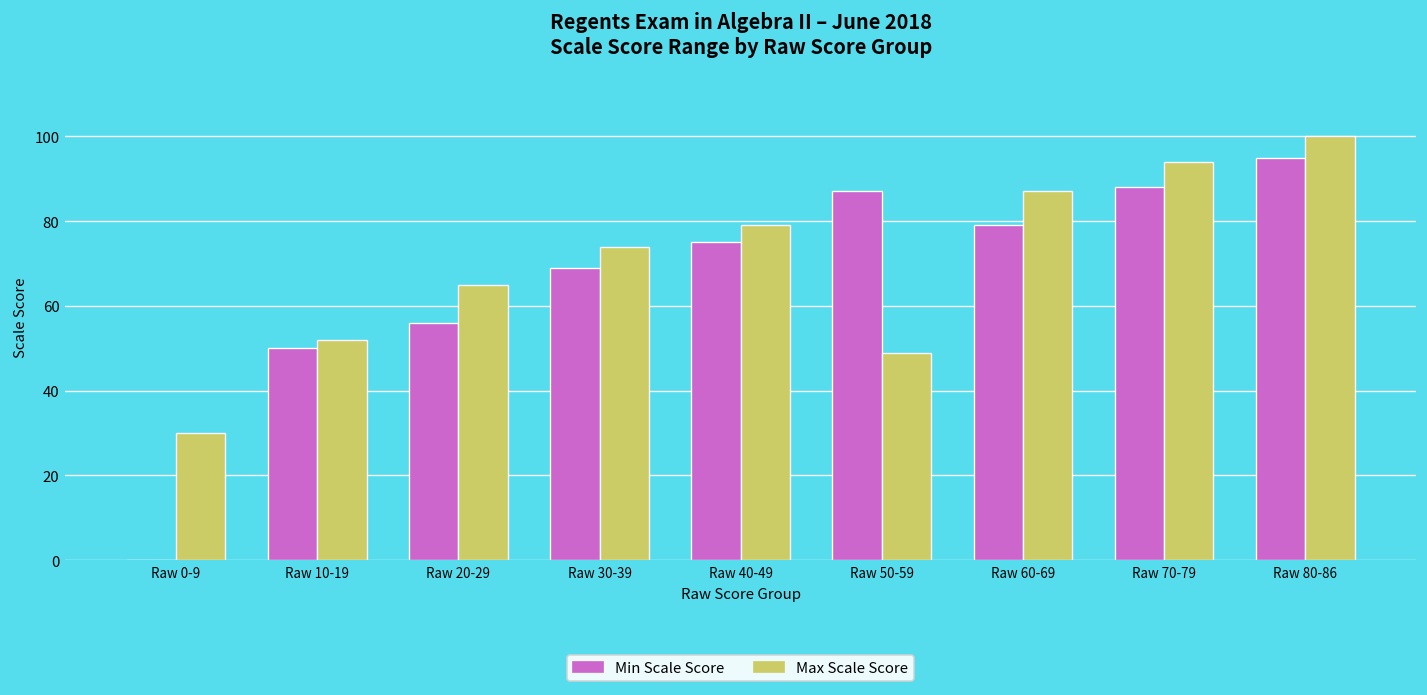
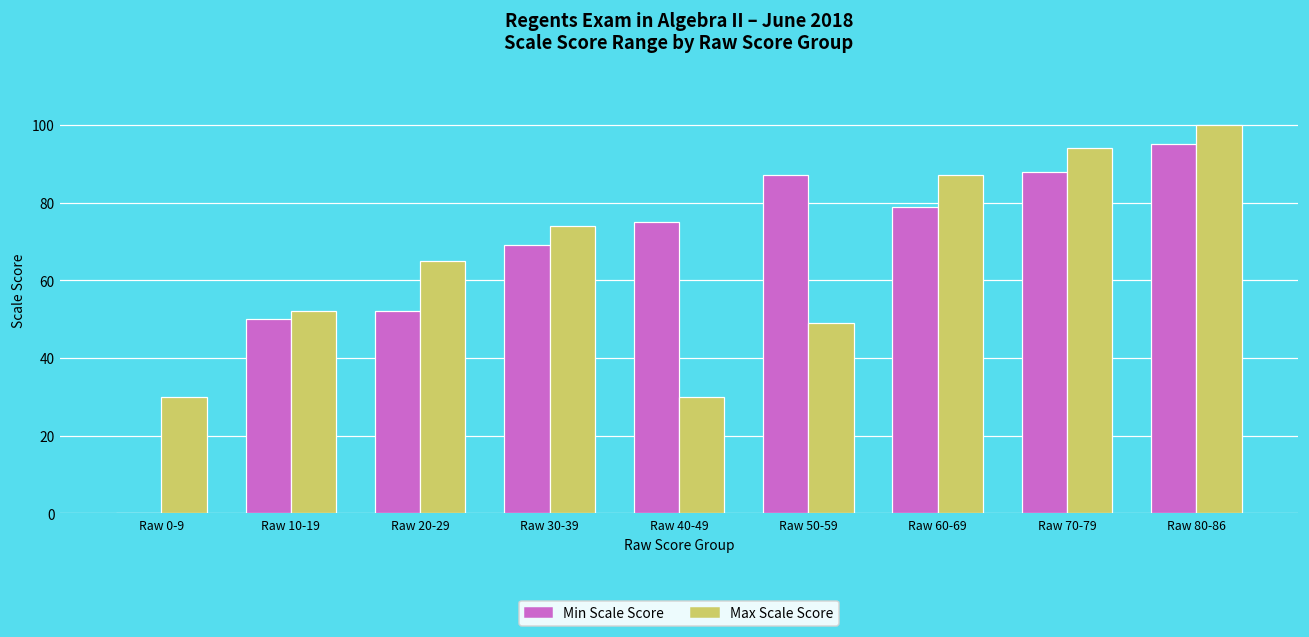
  {
    "Min Scale Score": {
      "Raw 0-9": 0,
      "Raw 10-19": 50,
-     "Raw 20-29": 56,
+     "Raw 20-29": 52,
      "Raw 30-39": 69,
      "Raw 40-49": 75,
      "Raw 50-59": 87,
      "Raw 60-69": 79,
      "Raw 70-79": 88,
      "Raw 80-86": 95
    },
    "Max Scale Score": {
      "Raw 0-9": 30,
      "Raw 10-19": 52,
      "Raw 20-29": 65,
      "Raw 30-39": 74,
-     "Raw 40-49": 79,
+     "Raw 40-49": 30,
      "Raw 50-59": 49,
      "Raw 60-69": 87,
      "Raw 70-79": 94,
      "Raw 80-86": 100
    }
  }
